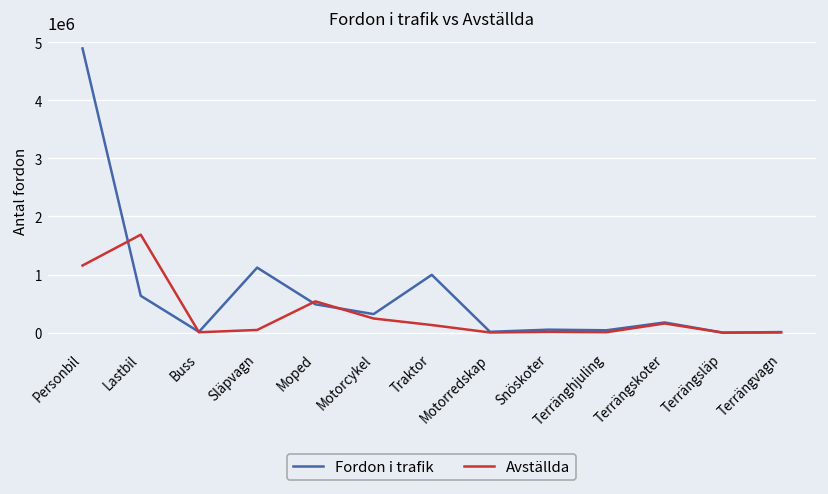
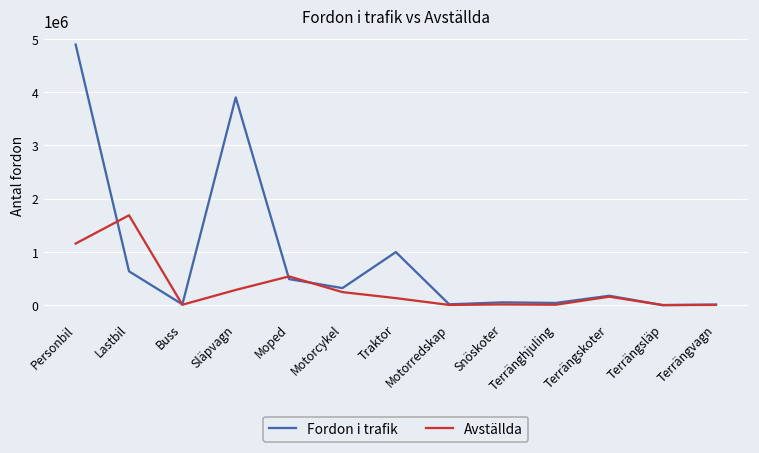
  {
    "Fordon i trafik": {
      "Personbil": 4900000,
      "Lastbil": 600000,
-     "Släpvagn": 1100000,
+     "Släpvagn": 3900000,
      "Motorcykel": 300000,
      "Traktor": 1000000
    },
    "Avställda": {
      "Personbil": 1200000,
      "Lastbil": 1700000,
-     "Släpvagn": 0,
+     "Släpvagn": 300000,
      "Motorcykel": 200000,
      "Traktor": 100000
    }
  }
